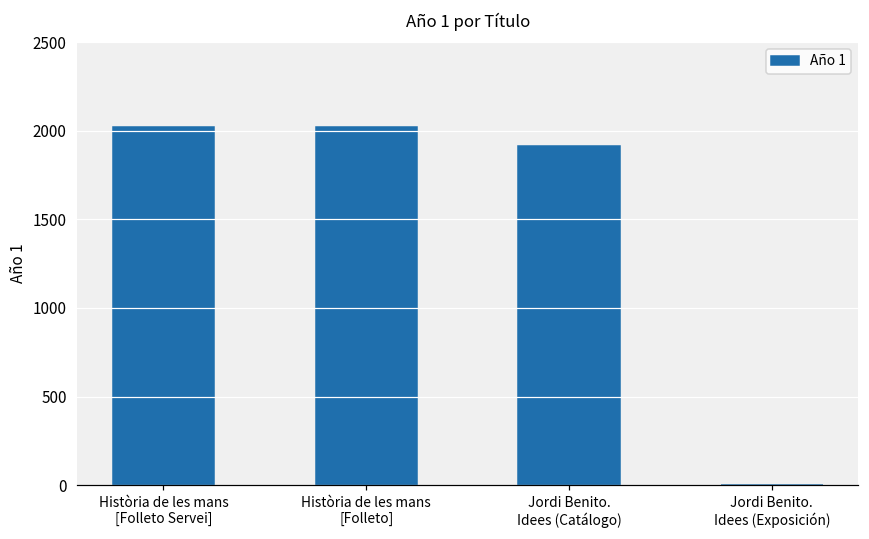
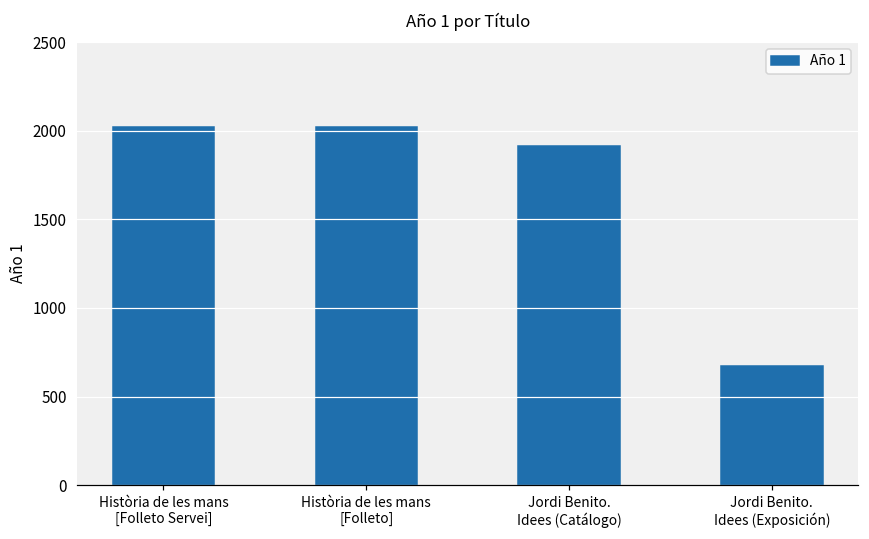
  {
    "Història de les mans [Folleto Servei]": 2020,
    "Història de les mans [Folleto]": 2020,
    "Jordi Benito. Idees (Catálogo)": 1920,
-   "Jordi Benito. Idees (Exposición)": 0
+   "Jordi Benito. Idees (Exposición)": 670
  }
